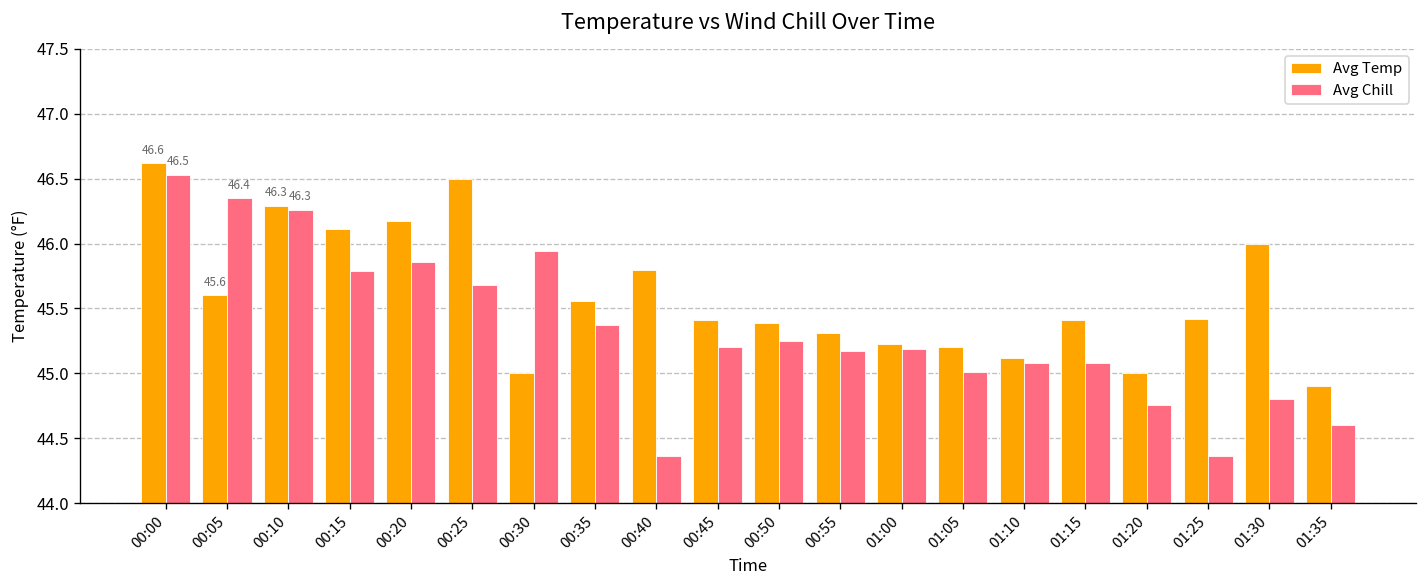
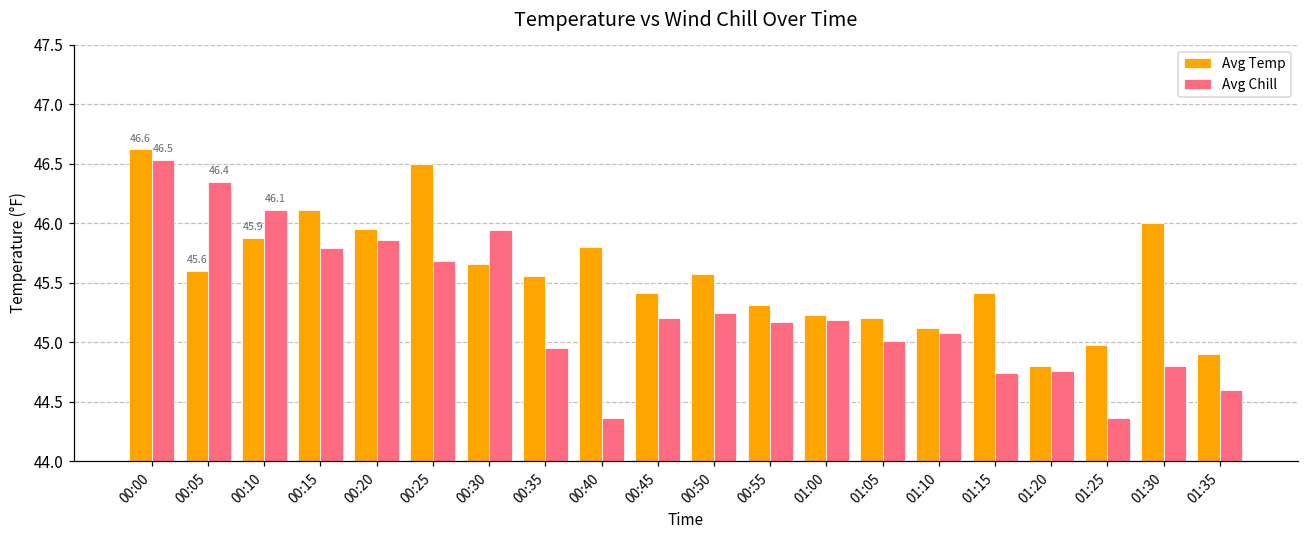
  {
    "Avg Temp": {
      "00:00": 46.6,
      "00:05": 45.6,
-     "00:10": 46.3,
-     "00:20": 46.17,
-     "00:30": 45.00,
-     "00:50": 45.39,
-     "01:20": 45.0,
-     "01:25": 45.42
+     "00:10": 45.9,
+     "00:20": 45.95,
+     "00:30": 45.66,
+     "00:50": 45.57,
+     "01:20": 44.8,
+     "01:25": 44.98
    },
    "Avg Chill": {
      "00:00": 46.5,
      "00:05": 46.4,
-     "00:10": 46.3,
-     "00:35": 45.37,
-     "01:15": 45.08
+     "00:10": 46.1,
+     "00:35": 44.95,
+     "01:15": 44.74
    }
  }
